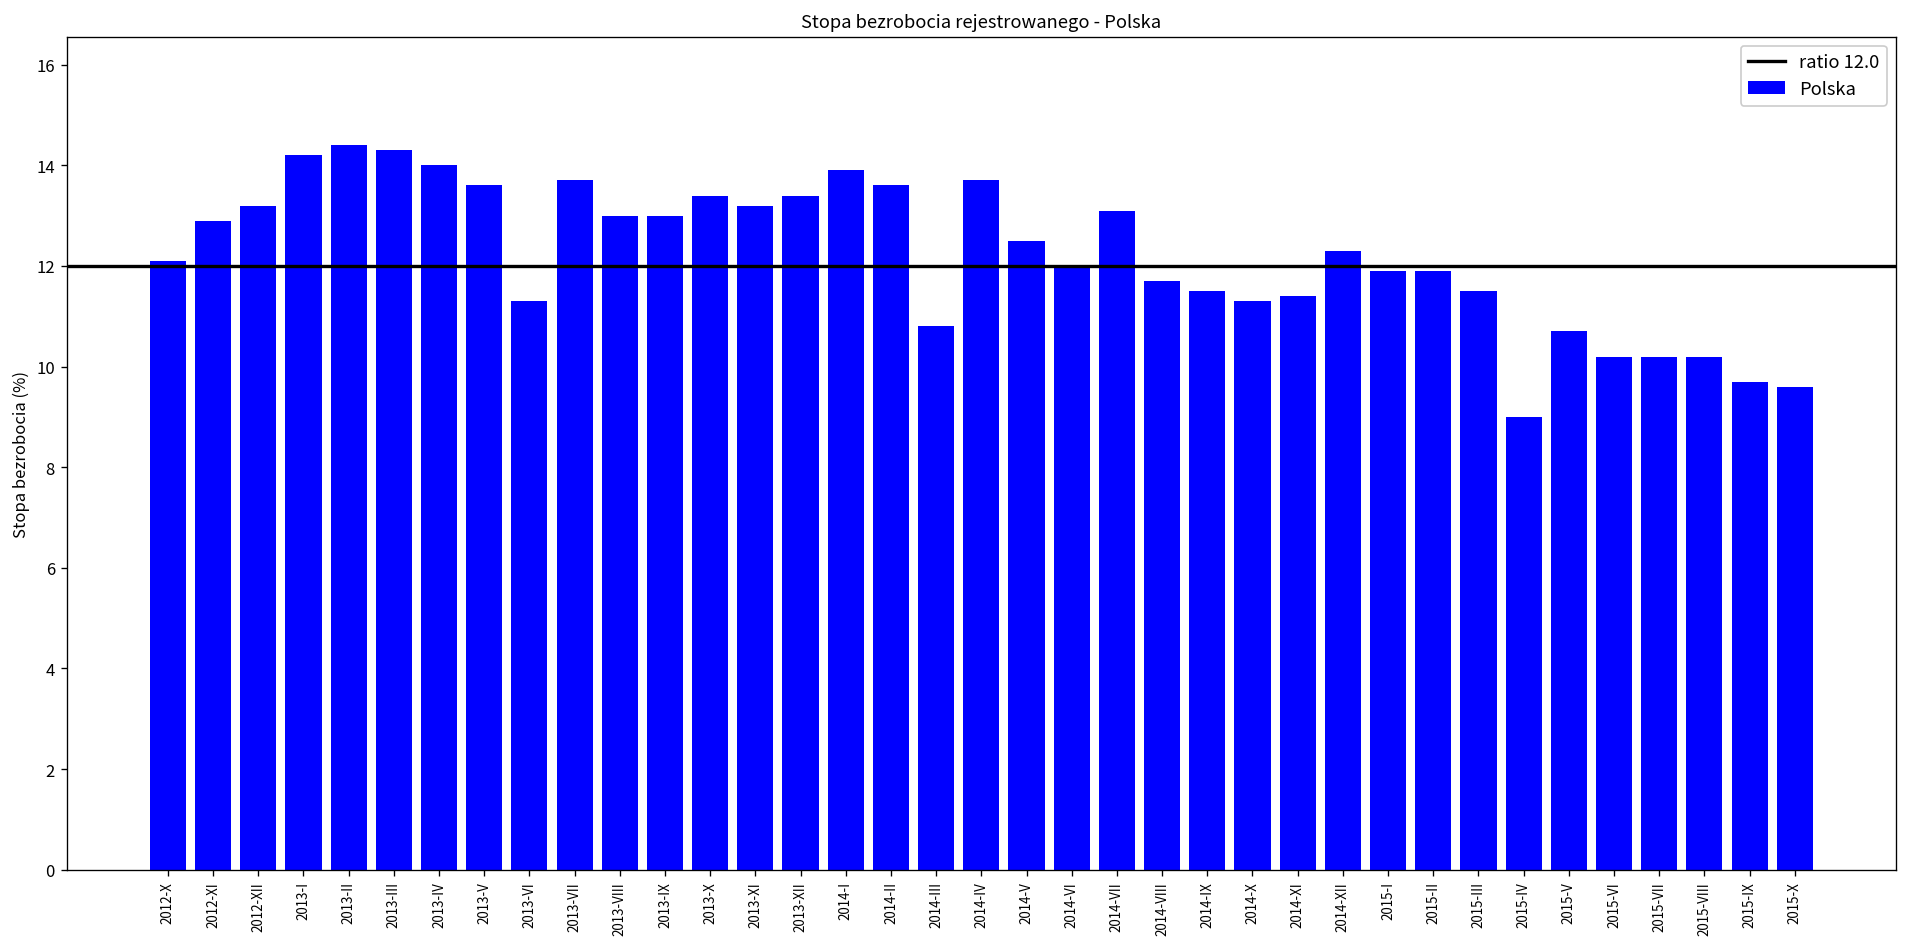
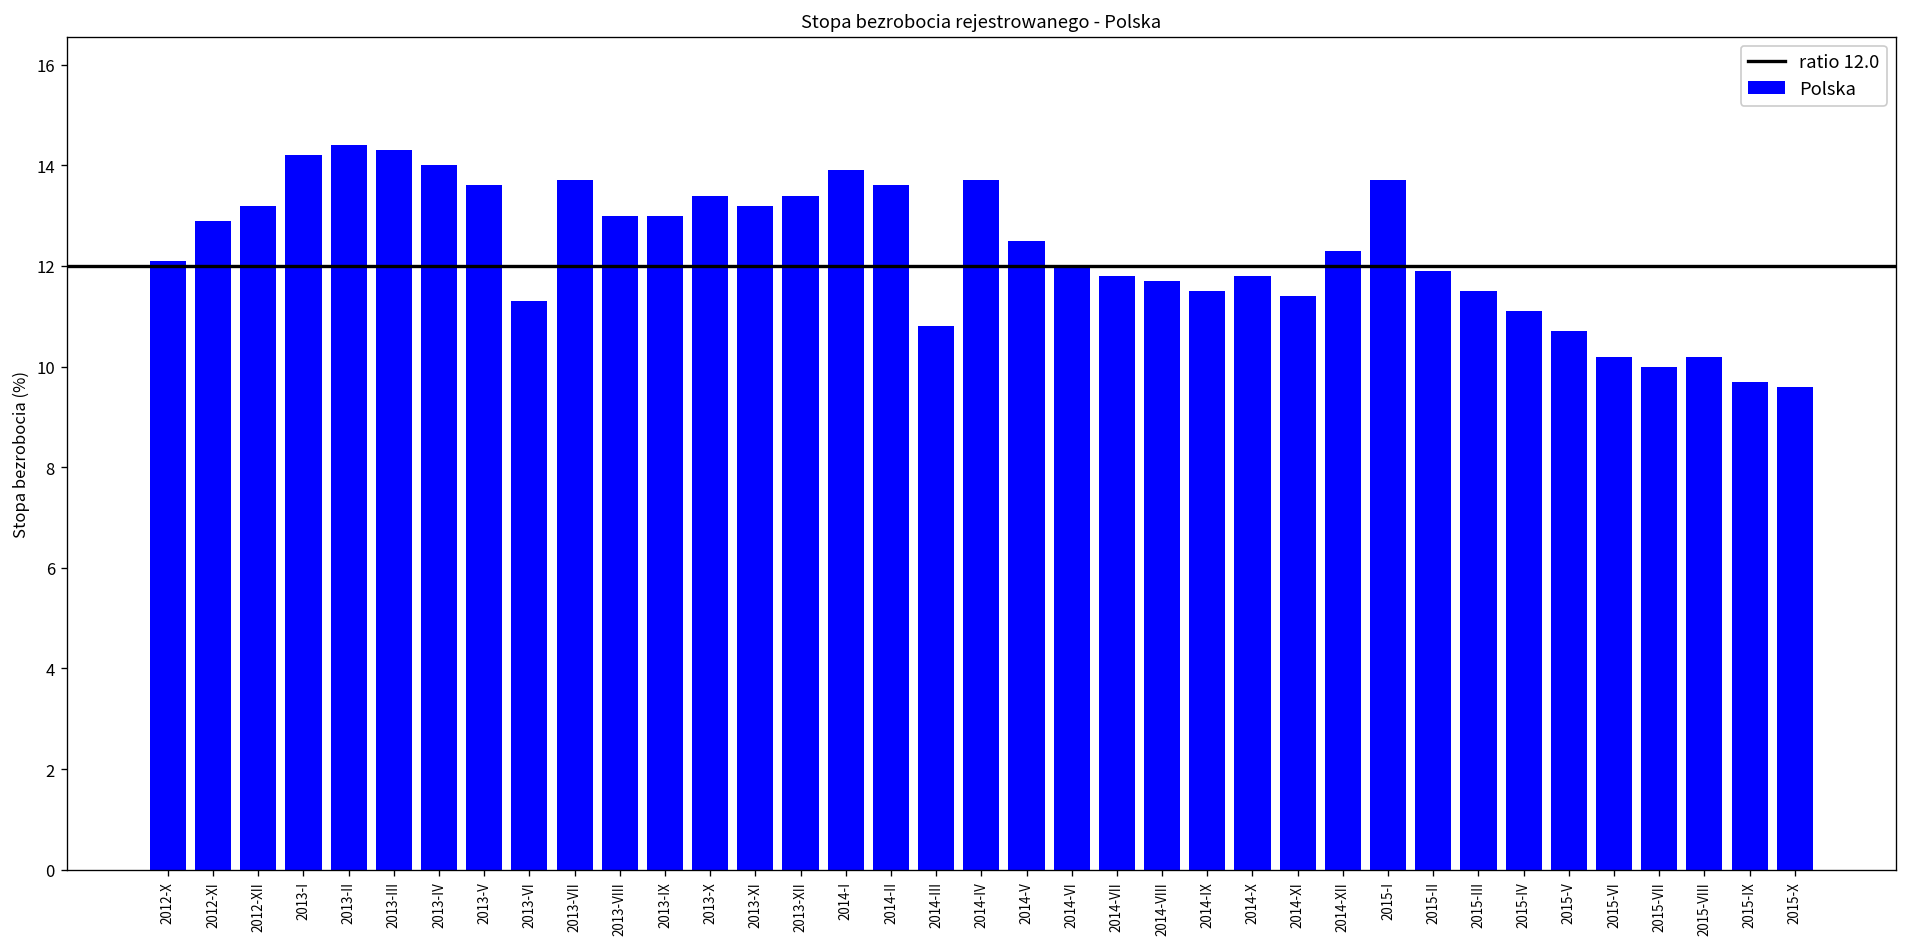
  {
    "2012-X": 12.1,
    "2012-XI": 12.9,
    "2012-XII": 13.2,
    "2013-I": 14.2,
    "2013-II": 14.4,
    "2013-III": 14.3,
    "2013-IV": 14.0,
    "2013-V": 13.6,
    "2013-VI": 11.3,
    "2013-VII": 13.7,
    "2013-VIII": 13.0,
    "2013-IX": 13.0,
    "2013-X": 13.4,
    "2013-XI": 13.2,
    "2013-XII": 13.4,
    "2014-I": 13.9,
    "2014-II": 13.6,
    "2014-III": 10.8,
    "2014-IV": 13.7,
    "2014-V": 12.5,
    "2014-VI": 12.0,
-   "2014-VII": 13.1,
+   "2014-VII": 11.8,
    "2014-VIII": 11.7,
    "2014-IX": 11.5,
-   "2014-X": 11.3,
+   "2014-X": 11.8,
    "2014-XI": 11.4,
    "2014-XII": 12.3,
-   "2015-I": 11.9,
+   "2015-I": 13.7,
    "2015-II": 11.9,
    "2015-III": 11.5,
-   "2015-IV": 9.0,
+   "2015-IV": 11.1,
    "2015-V": 10.7,
    "2015-VI": 10.2,
-   "2015-VII": 10.2,
+   "2015-VII": 10.0,
    "2015-VIII": 10.2,
    "2015-IX": 9.7,
    "2015-X": 9.6
  }
